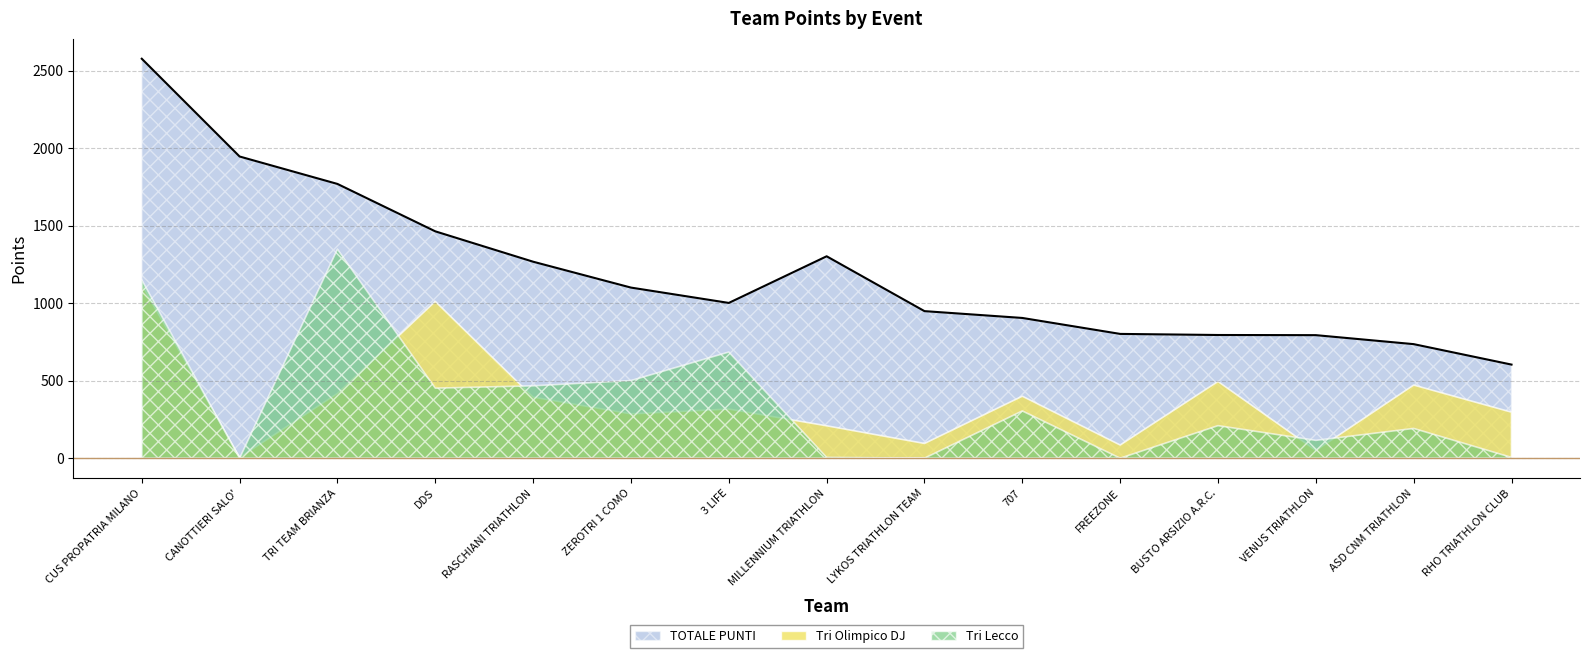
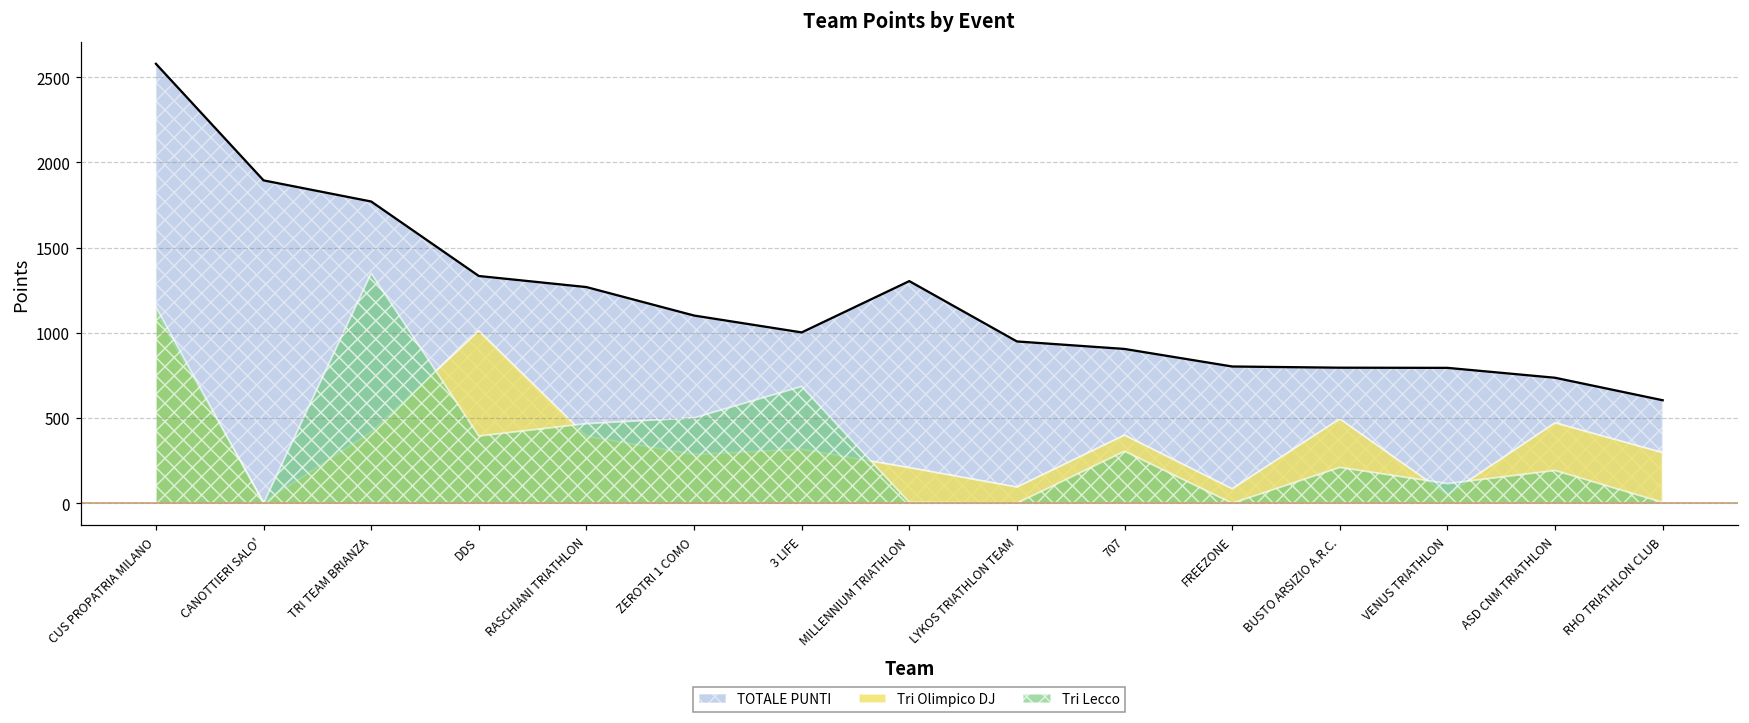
  {
    "TOTALE PUNTI": {
      "CUS PROPATRIA MILANO": 2580,
-     "CANOTTIERI SALO'": 1950,
+     "CANOTTIERI SALO'": 1890,
      "TRI TEAM BRIANZA": 1770,
-     "DDS": 1460,
+     "DDS": 1330,
      "RASCHIANI TRIATHLON": 1270,
      "ZEROTRI 1 COMO": 1100,
      "3 LIFE": 1000,
      "MILLENNIUM TRIATHLON": 1300,
      "LYKOS TRIATHLON TEAM": 950,
      "707": 910,
      "FREEZONE": 800,
      "BUSTO ARSIZIO A.R.C.": 800,
      "VENUS TRIATHLON": 790,
      "ASD CNM TRIATHLON": 740,
      "RHO TRIATHLON CLUB": 600
    },
    "Tri Olimpico DJ": {
      "CUS PROPATRIA MILANO": 1120,
      "TRI TEAM BRIANZA": 420,
      "DDS": 1010,
      "RASCHIANI TRIATHLON": 390,
      "ZEROTRI 1 COMO": 290,
      "3 LIFE": 320,
      "MILLENNIUM TRIATHLON": 210,
      "LYKOS TRIATHLON TEAM": 100,
      "707": 400,
      "FREEZONE": 90,
      "BUSTO ARSIZIO A.R.C.": 500,
      "VENUS TRIATHLON": 50,
      "ASD CNM TRIATHLON": 470,
      "RHO TRIATHLON CLUB": 300
    },
    "Tri Lecco": {
      "CUS PROPATRIA MILANO": 1150,
      "TRI TEAM BRIANZA": 1350,
-     "DDS": 450,
+     "DDS": 390,
      "RASCHIANI TRIATHLON": 470,
      "ZEROTRI 1 COMO": 500,
      "3 LIFE": 690,
      "LYKOS TRIATHLON TEAM": 0,
      "707": 310,
      "FREEZONE": 0,
      "BUSTO ARSIZIO A.R.C.": 210,
      "VENUS TRIATHLON": 120,
      "ASD CNM TRIATHLON": 190
    }
  }
